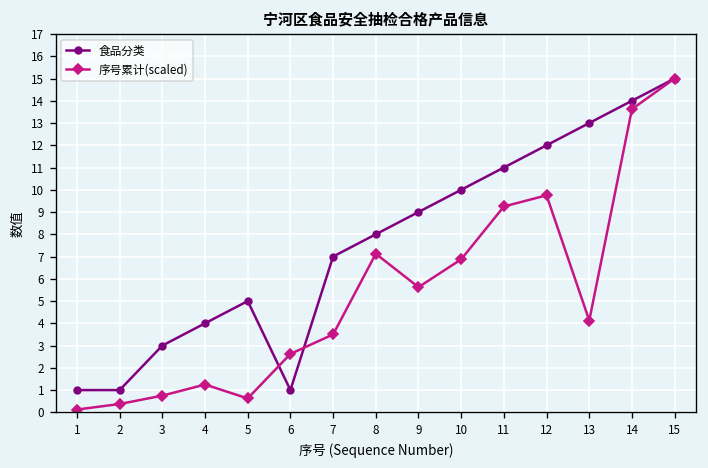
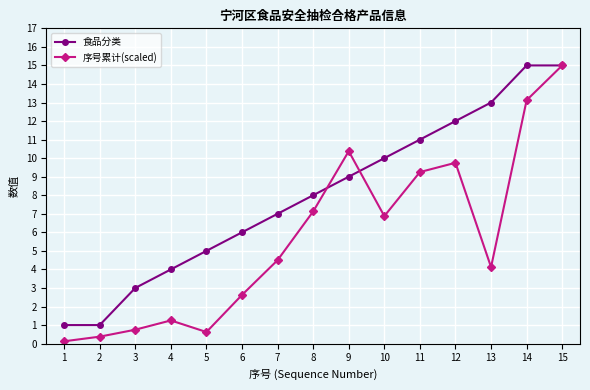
  {
    "食品分类": {
      "1": 1,
      "2": 1,
      "3": 3,
      "4": 4,
      "5": 5,
-     "6": 1,
+     "6": 6,
      "7": 7,
      "8": 8,
      "9": 9,
      "10": 10,
      "11": 11,
      "12": 12,
      "13": 13,
-     "14": 14
+     "14": 15
    },
    "序号累计(scaled)": {
      "1": 0.1,
      "2": 0.4,
      "3": 0.8,
      "4": 1.3,
      "5": 0.6,
      "6": 2.6,
-     "7": 3.5,
+     "7": 4.5,
      "8": 7.1,
-     "9": 5.6,
+     "9": 10.4,
      "10": 6.9,
      "11": 9.3,
      "12": 9.8,
      "13": 4.1,
-     "14": 13.6
+     "14": 13.1
    }
  }
